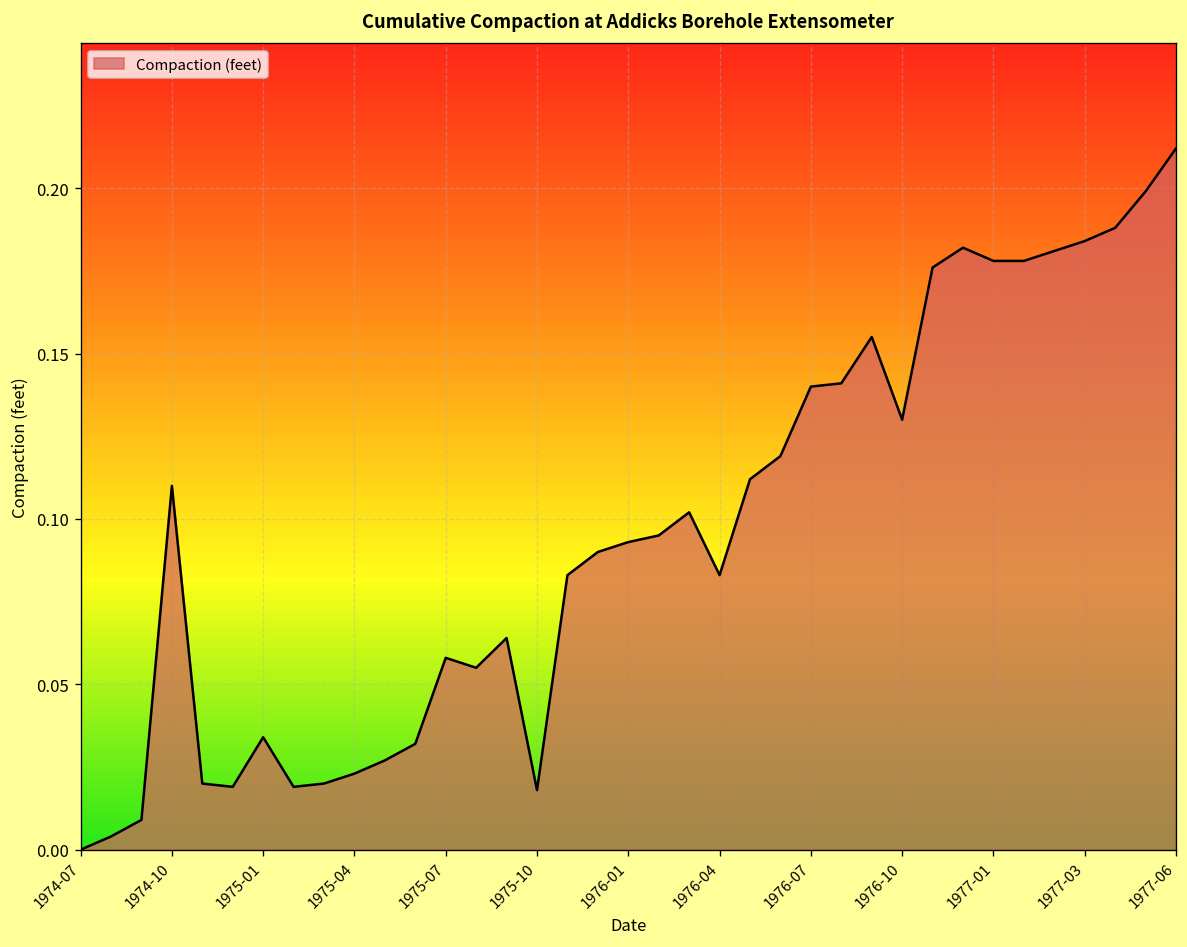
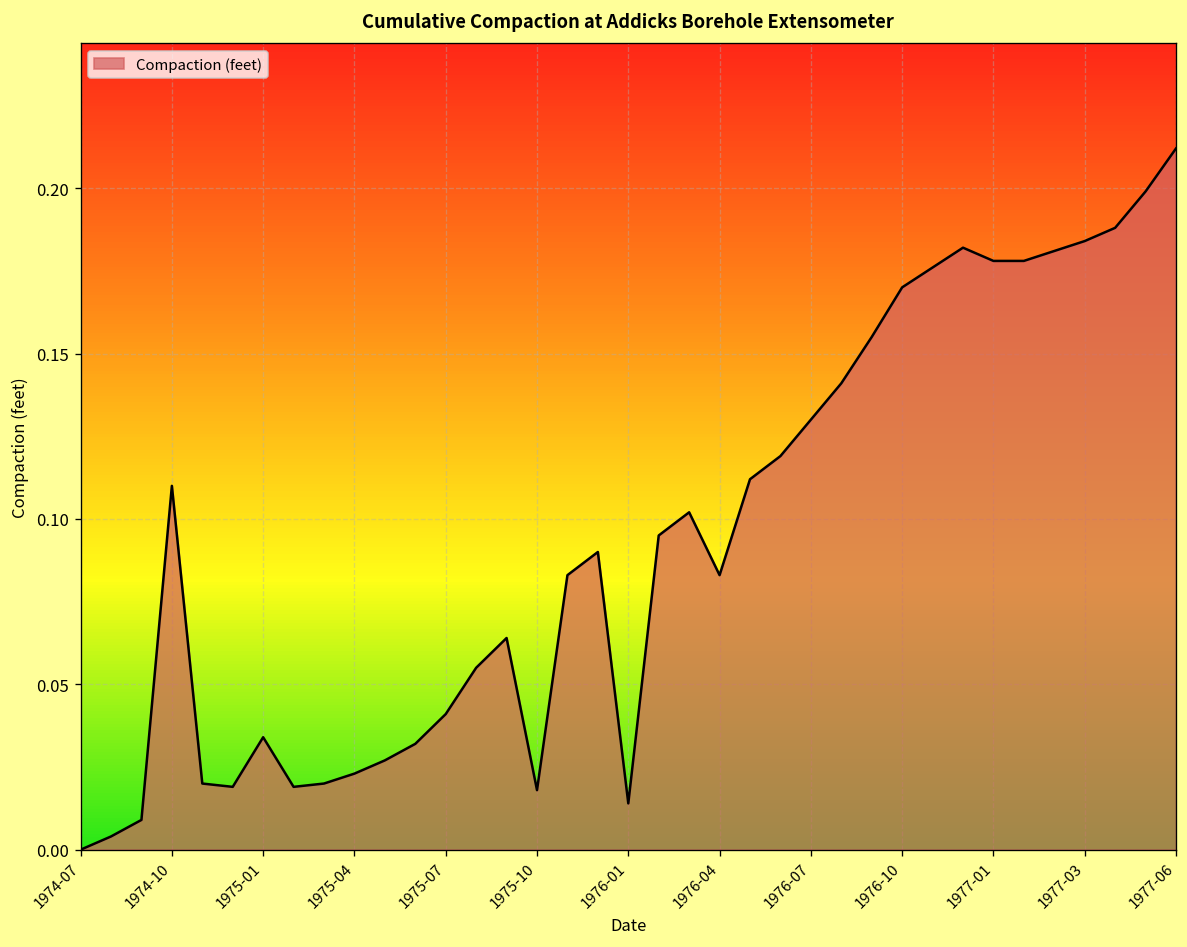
  {
    "1974-07": 0.000,
    "1974-10": 0.110,
    "1975-01": 0.034,
    "1975-04": 0.023,
-   "1975-07": 0.058,
+   "1975-07": 0.041,
    "1975-10": 0.018,
-   "1976-01": 0.093,
+   "1976-01": 0.014,
    "1976-04": 0.083,
-   "1976-07": 0.14,
-   "1976-10": 0.13,
+   "1976-07": 0.13,
+   "1976-10": 0.17,
    "1977-01": 0.178,
    "1977-06": 0.212
  }
